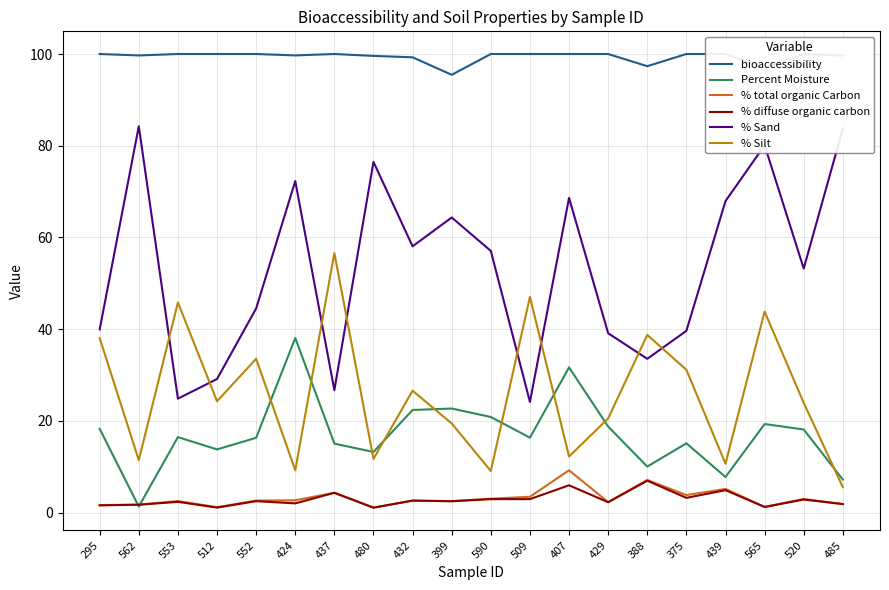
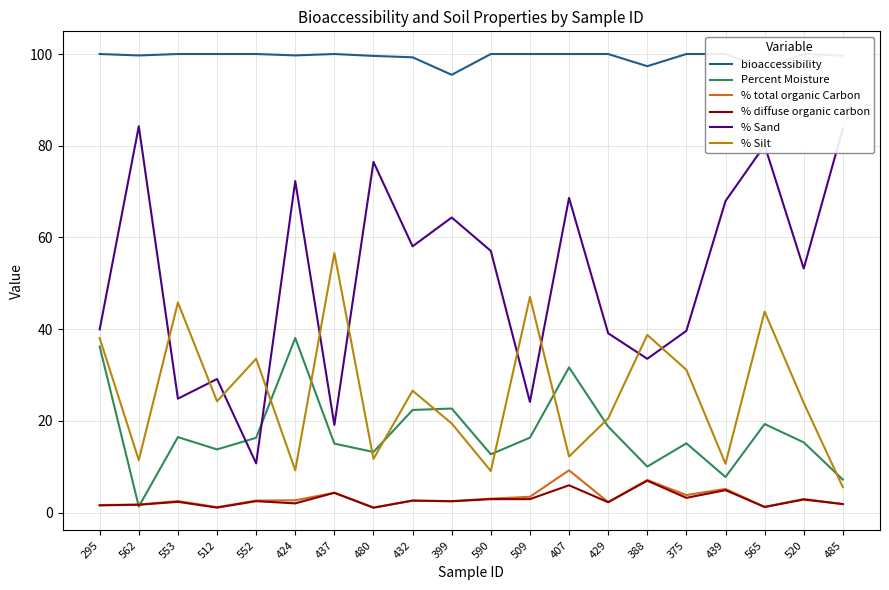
  {
    "bioaccessibility": {
      "295": 100,
      "562": 100,
      "553": 100,
      "512": 100,
      "552": 100,
      "424": 100,
      "437": 100,
      "480": 100,
      "432": 99,
      "399": 95,
      "590": 100,
      "509": 100,
      "407": 100,
      "429": 100,
      "388": 97,
      "375": 100
    },
    "Percent Moisture": {
-     "295": 18,
+     "295": 36,
      "553": 16,
      "512": 14,
      "552": 16,
      "424": 38,
      "437": 15,
      "480": 13,
      "432": 22,
      "399": 23,
-     "590": 21,
+     "590": 13,
      "509": 16,
      "407": 32,
      "429": 19,
      "388": 10,
      "375": 15,
      "439": 8,
      "565": 19,
-     "520": 18,
+     "520": 15,
      "485": 7
    },
    "% diffuse organic carbon": {
      "424": 2,
      "407": 6,
      "375": 3
    },
    "% Sand": {
      "295": 40,
      "562": 84,
      "553": 25,
      "512": 29,
-     "552": 45,
+     "552": 11,
      "424": 72,
-     "437": 27,
+     "437": 19,
      "480": 76,
      "432": 58,
      "399": 64,
      "590": 57,
      "509": 24,
      "407": 69,
      "429": 39,
      "388": 34,
      "375": 40,
      "439": 68,
      "520": 53
    }
  }
